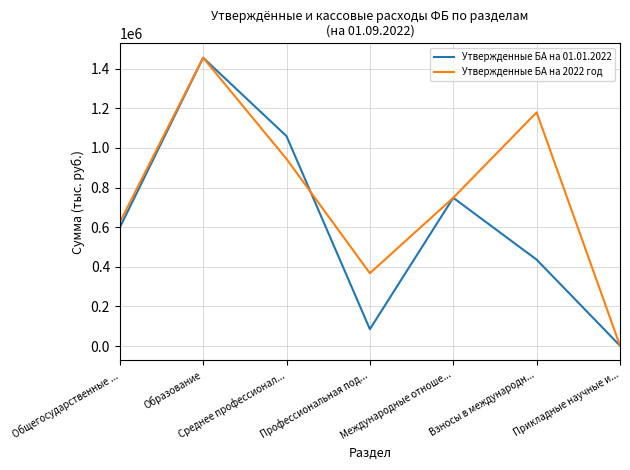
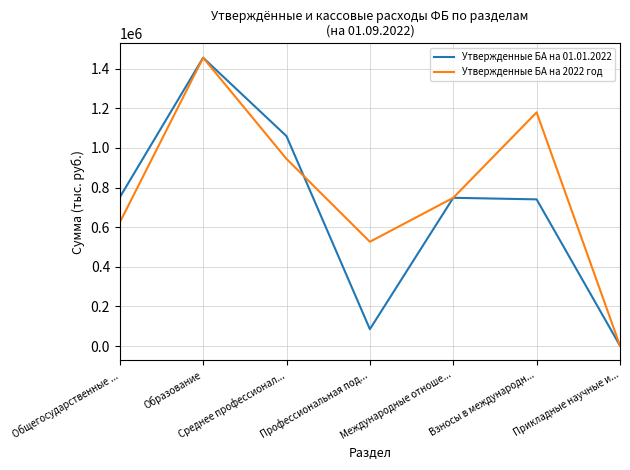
  {
    "Утвержденные БА на 01.01.2022": {
-     "Общегосударственные ...": 600000,
+     "Общегосударственные ...": 750000,
      "Среднее профессионал...": 1060000,
      "Профессиональная под...": 90000,
-     "Взносы в международн...": 440000
+     "Взносы в международн...": 740000
    },
    "Утвержденные БА на 2022 год": {
      "Общегосударственные ...": 620000,
      "Среднее профессионал...": 940000,
-     "Профессиональная под...": 370000,
+     "Профессиональная под...": 530000,
      "Взносы в международн...": 1180000
    }
  }
